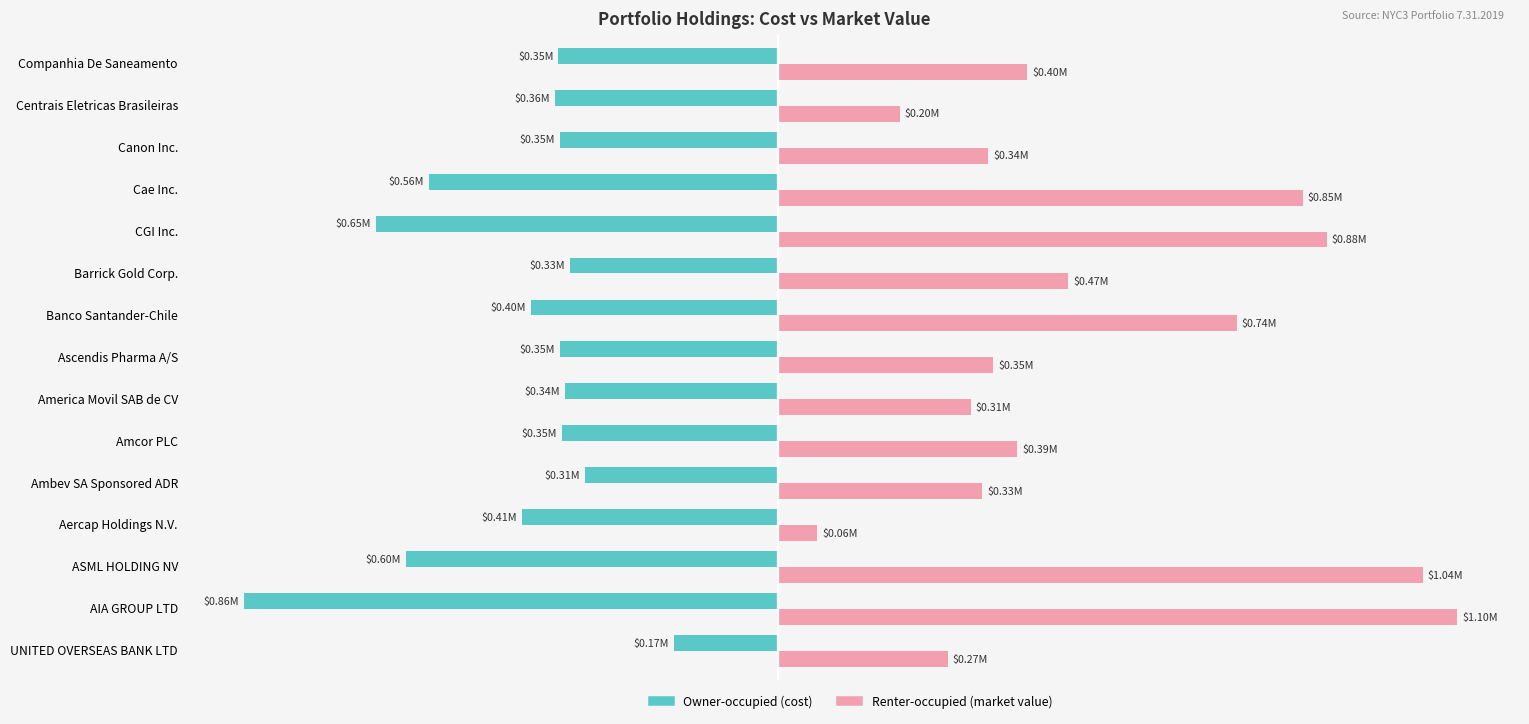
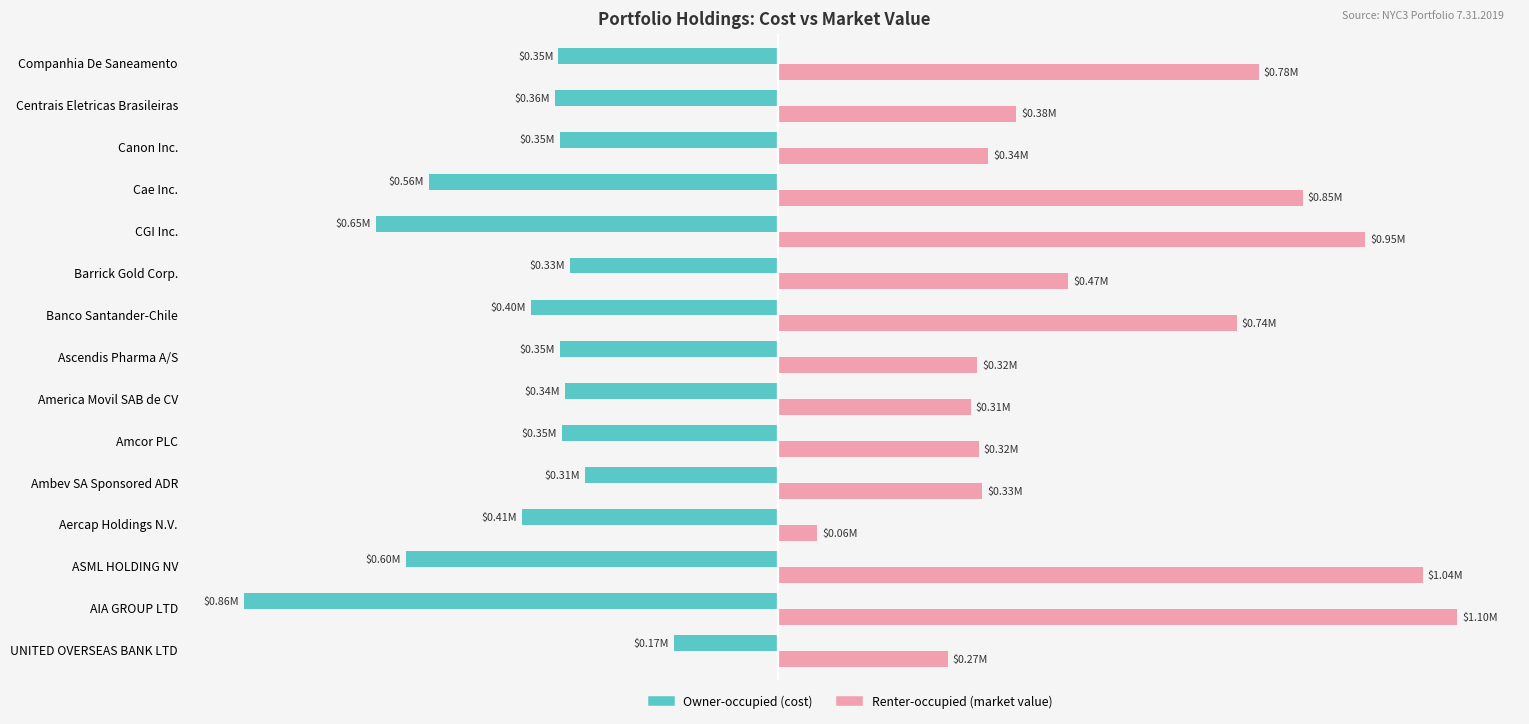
  {
    "Renter-occupied (market value)": {
-     "Companhia De Saneamento": "$0.40M",
-     "Centrais Eletricas Brasileiras": "$0.20M",
+     "Companhia De Saneamento": "$0.78M",
+     "Centrais Eletricas Brasileiras": "$0.38M",
      "Canon Inc.": "$0.34M",
      "Cae Inc.": "$0.85M",
-     "CGI Inc.": "$0.88M",
+     "CGI Inc.": "$0.95M",
      "Barrick Gold Corp.": "$0.47M",
      "Banco Santander-Chile": "$0.74M",
-     "Ascendis Pharma A/S": "$0.35M",
+     "Ascendis Pharma A/S": "$0.32M",
      "America Movil SAB de CV": "$0.31M",
-     "Amcor PLC": "$0.39M",
+     "Amcor PLC": "$0.32M",
      "Ambev SA Sponsored ADR": "$0.33M",
      "Aercap Holdings N.V.": "$0.06M",
      "ASML HOLDING NV": "$1.04M",
      "AIA GROUP LTD": "$1.10M",
      "UNITED OVERSEAS BANK LTD": "$0.27M"
    }
  }
